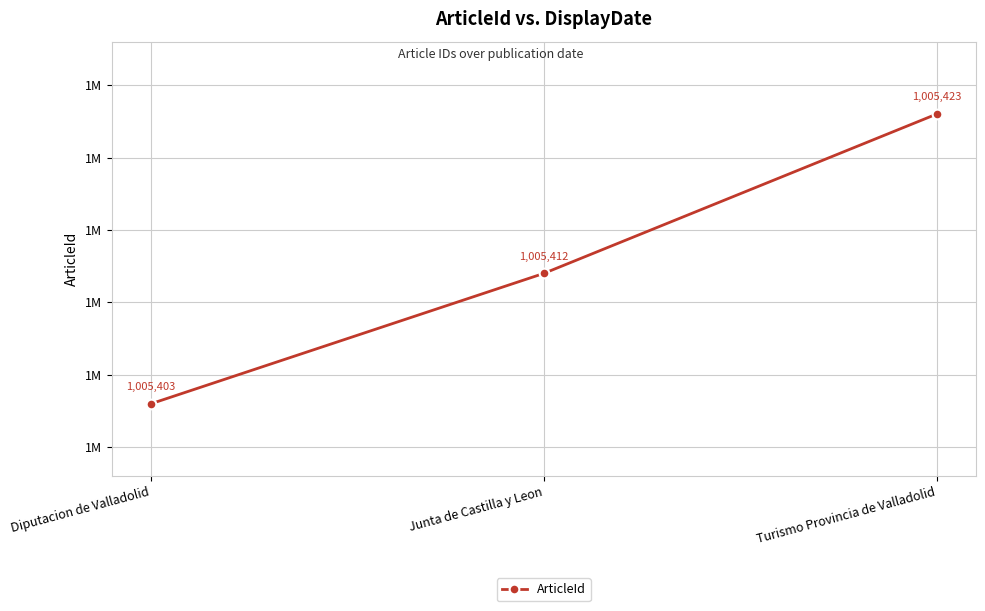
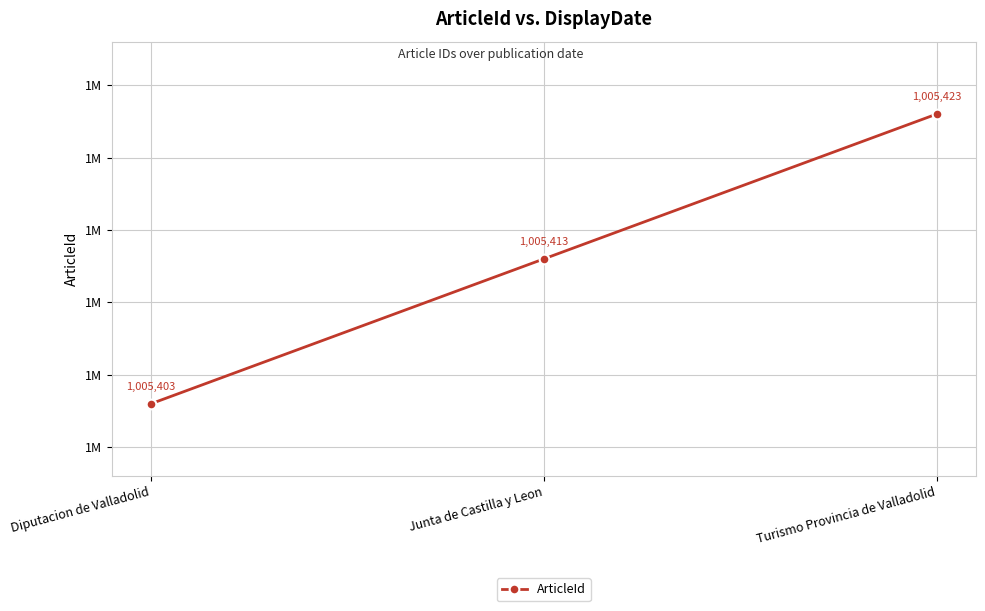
  {
    "Diputacion de Valladolid": "1,005,403",
-   "Junta de Castilla y Leon": "1,005,412",
+   "Junta de Castilla y Leon": "1,005,413",
    "Turismo Provincia de Valladolid": "1,005,423"
  }
